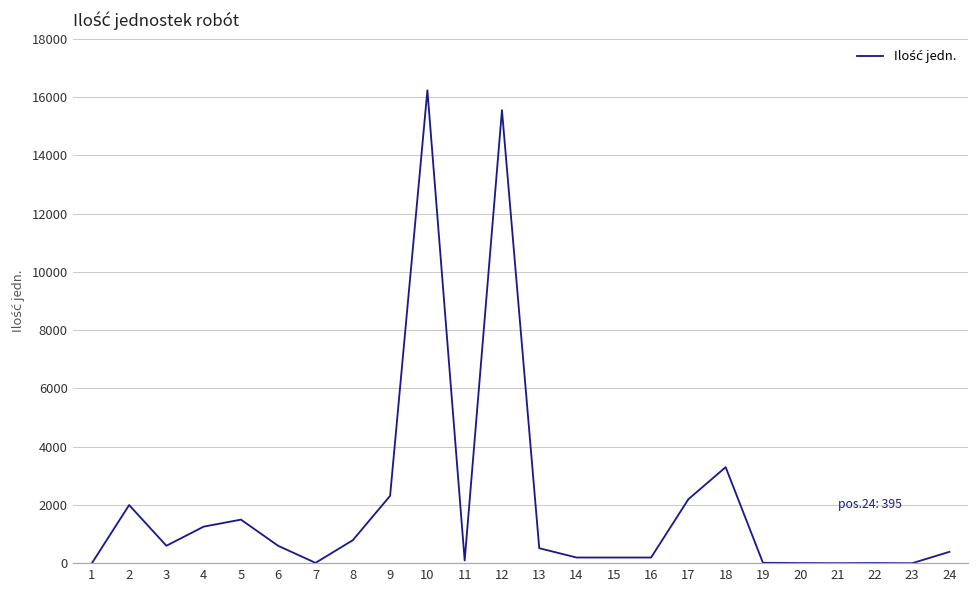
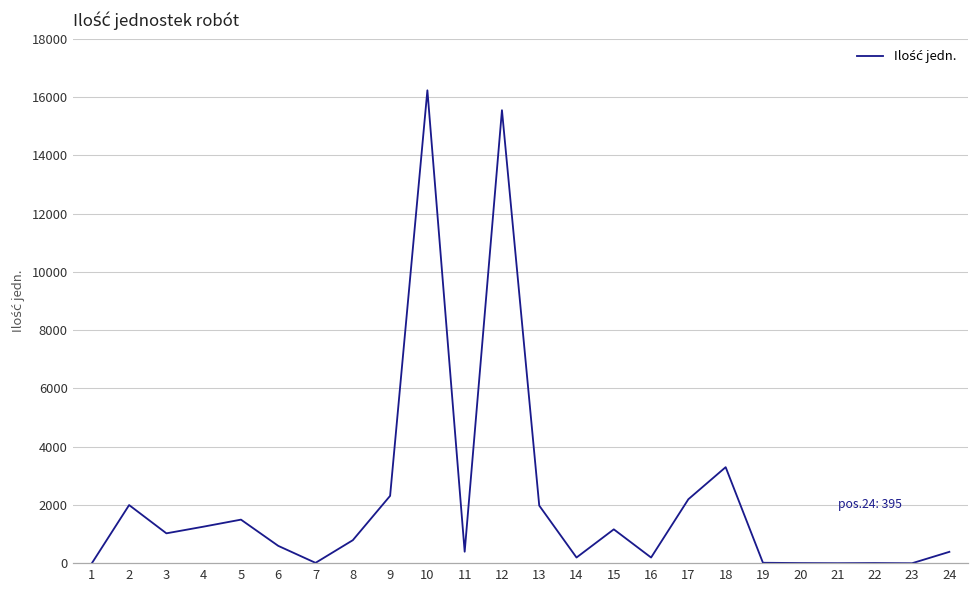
  {
    "1": 0,
    "2": 2000,
-   "3": 600,
+   "3": 1000,
    "4": 1300,
    "5": 1500,
    "6": 600,
    "7": 0,
    "8": 800,
    "9": 2300,
    "10": 16200,
-   "11": 100,
+   "11": 400,
    "12": 15500,
-   "13": 500,
+   "13": 2000,
    "14": 200,
-   "15": 200,
+   "15": 1200,
    "16": 200,
    "17": 2200,
    "18": 3300,
    "19": 0,
    "20": 0,
    "21": 0,
    "22": 0,
    "23": 0,
    "24": 400
  }
